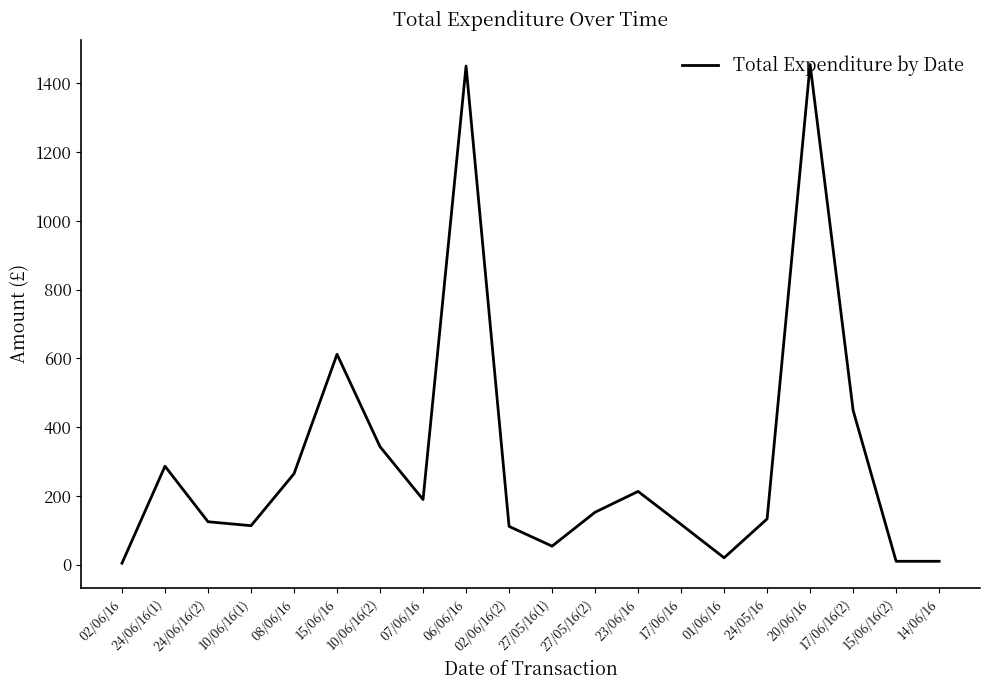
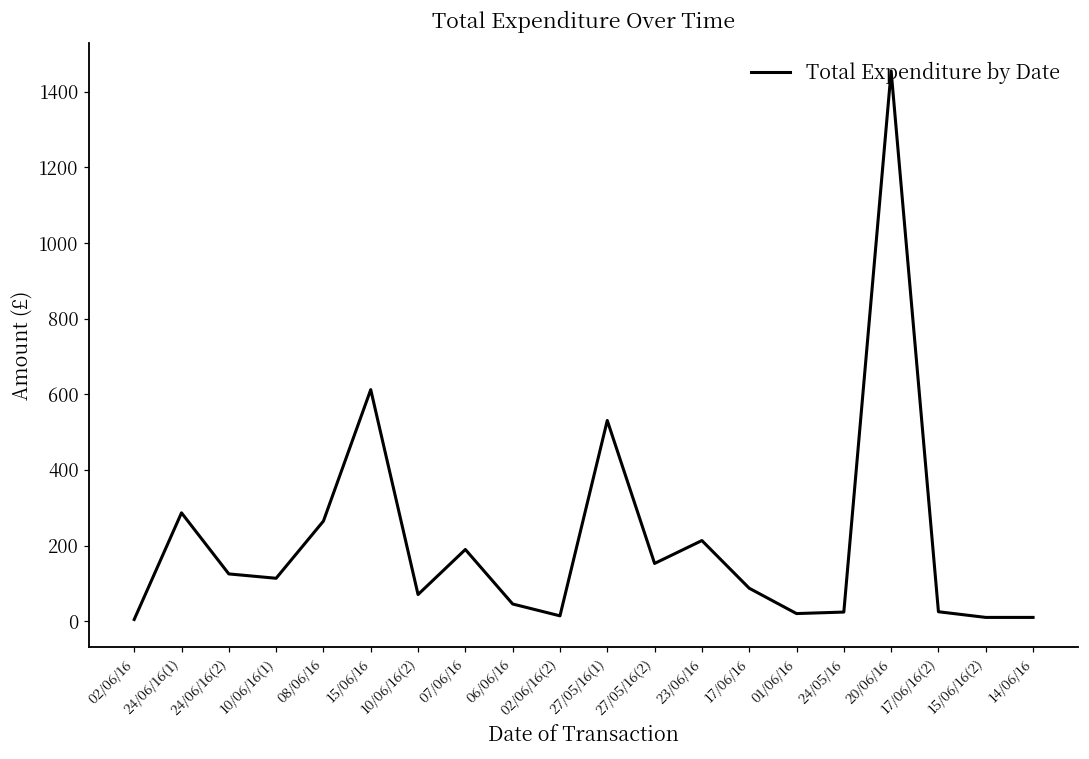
  {
    "02/06/16": 0,
    "24/06/16(1)": 290,
    "24/06/16(2)": 130,
    "10/06/16(1)": 110,
    "08/06/16": 260,
    "15/06/16": 610,
-   "10/06/16(2)": 340,
+   "10/06/16(2)": 70,
    "07/06/16": 190,
-   "06/06/16": 1450,
-   "02/06/16(2)": 110,
-   "27/05/16(1)": 50,
+   "06/06/16": 50,
+   "02/06/16(2)": 10,
+   "27/05/16(1)": 530,
    "27/05/16(2)": 150,
    "23/06/16": 210,
-   "17/06/16": 120,
+   "17/06/16": 90,
    "01/06/16": 20,
-   "24/05/16": 130,
+   "24/05/16": 20,
    "20/06/16": 1460,
-   "17/06/16(2)": 450,
+   "17/06/16(2)": 30,
    "15/06/16(2)": 10,
    "14/06/16": 10
  }
